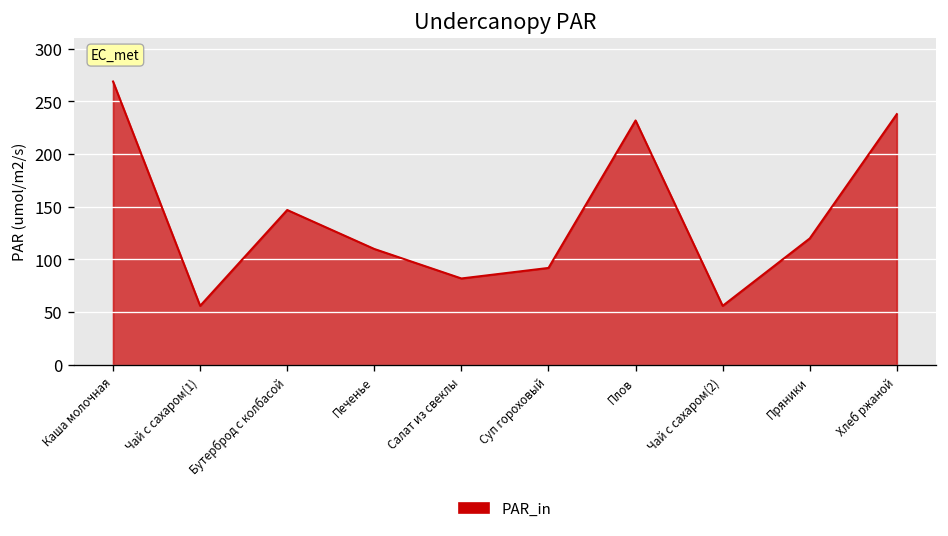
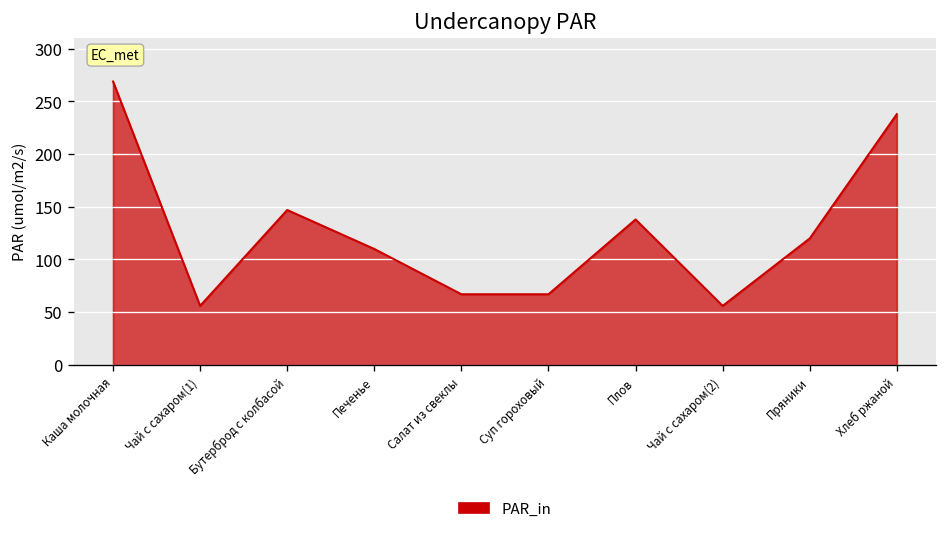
  {
    "Каша молочная": 270,
    "Чай с сахаром(1)": 60,
    "Бутерброд с колбасой": 150,
    "Печенье": 110,
-   "Салат из свеклы": 80,
-   "Суп гороховый": 90,
-   "Плов": 230,
+   "Салат из свеклы": 70,
+   "Суп гороховый": 70,
+   "Плов": 140,
    "Чай с сахаром(2)": 60,
    "Пряники": 120,
    "Хлеб ржаной": 240
  }
